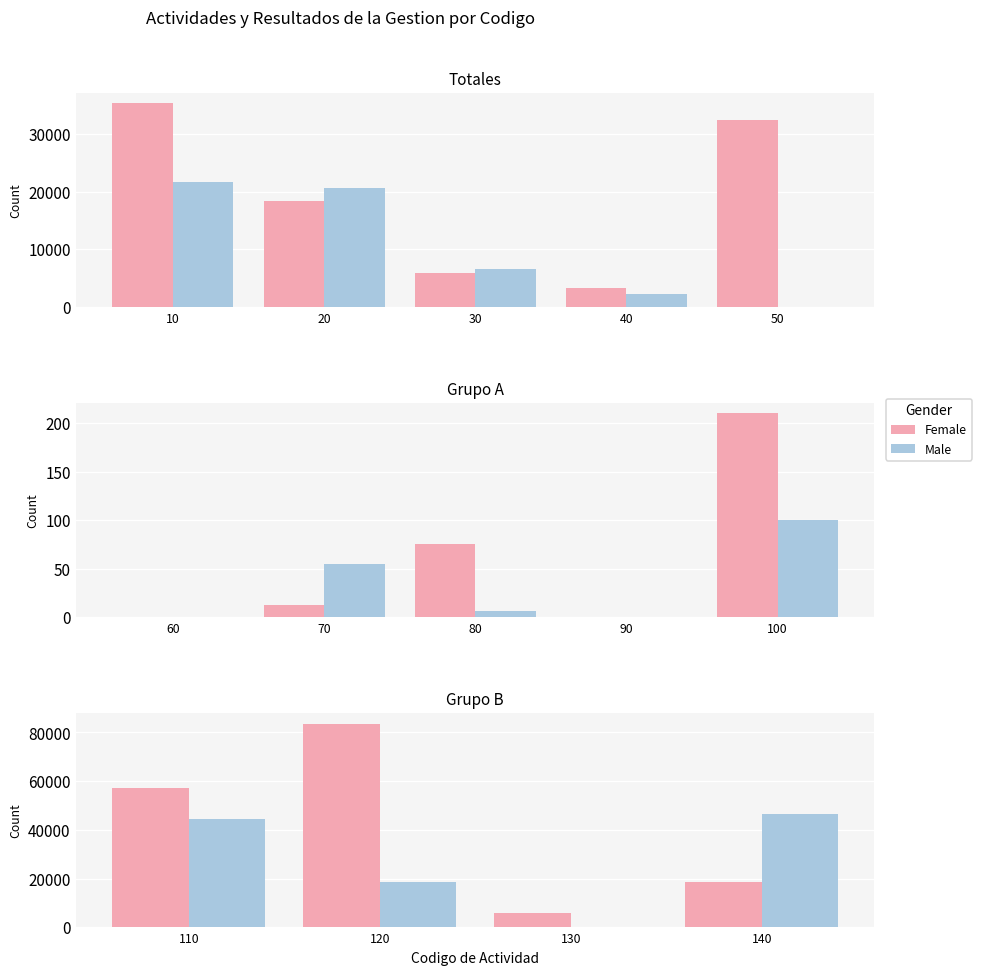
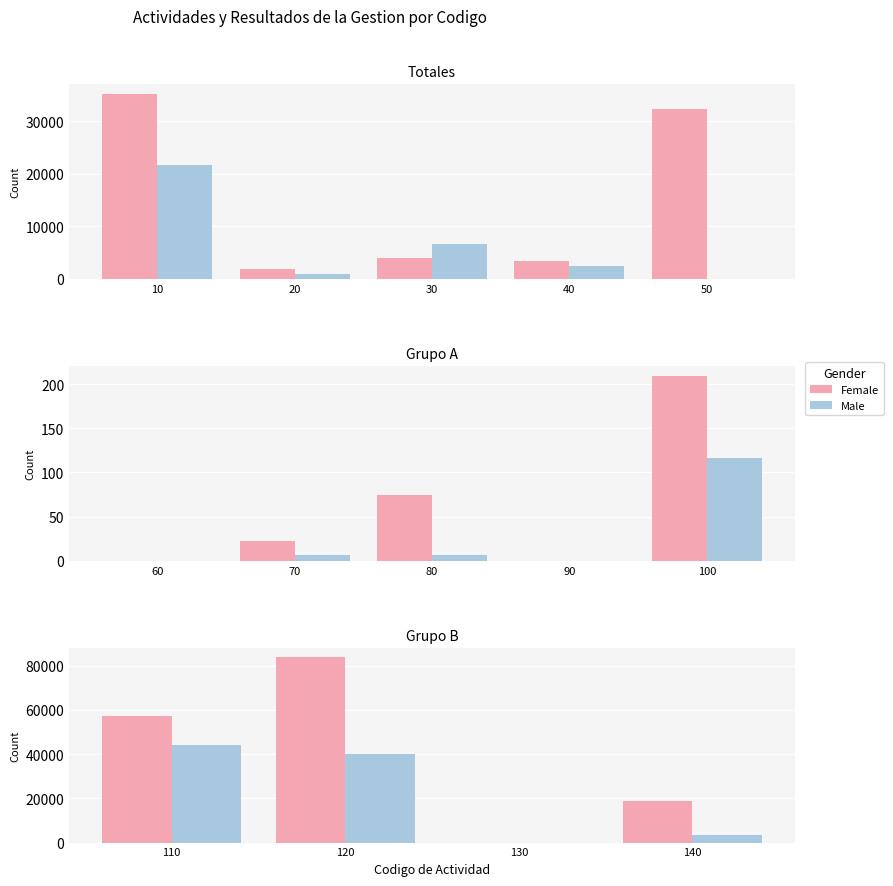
  {
    "Totales": {
      "Female": {
        "10": 35000,
-       "20": 18000,
-       "30": 6000,
+       "20": 2000,
+       "30": 4000,
        "40": 3000,
        "50": 32000
      },
      "Male": {
        "10": 22000,
-       "20": 21000,
+       "20": 1000,
        "30": 7000,
        "40": 2000
      }
    },
    "Grupo A": {
      "Female": {
        "60": 0,
-       "70": 10,
+       "70": 20,
        "80": 80,
        "90": 0,
        "100": 210
      },
      "Male": {
        "60": 0,
-       "70": 60,
+       "70": 10,
        "80": 10,
        "90": 0,
-       "100": 100
+       "100": 120
      }
    },
    "Grupo B": {
      "Female": {
        "110": 57000,
        "120": 84000,
-       "130": 6000,
+       "130": 0,
        "140": 19000
      },
      "Male": {
        "110": 44000,
-       "120": 18000,
-       "140": 46000
+       "120": 40000,
+       "140": 4000
      }
    }
  }
